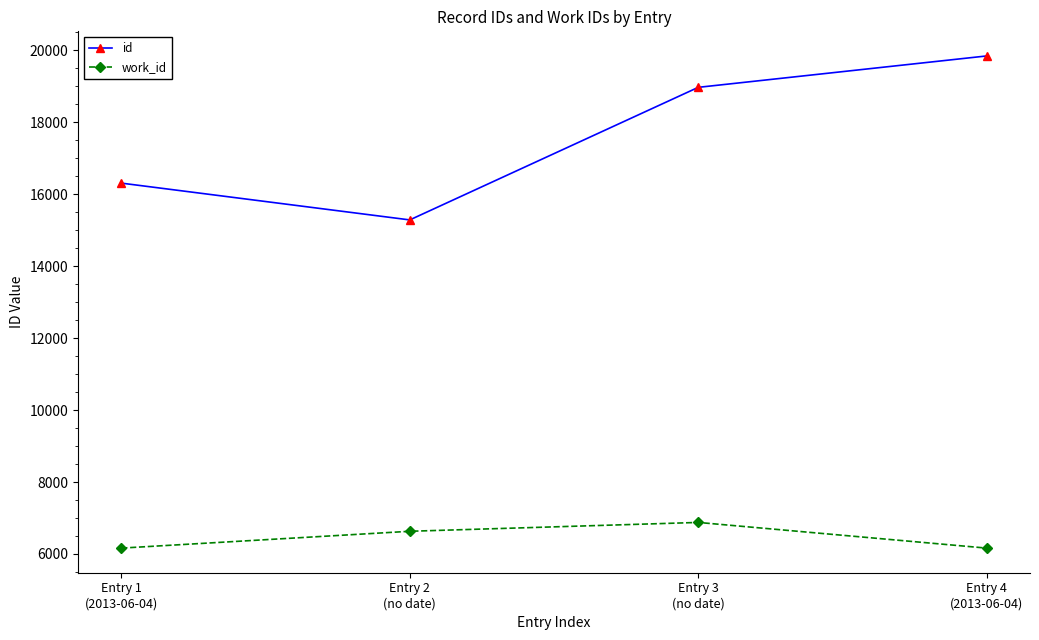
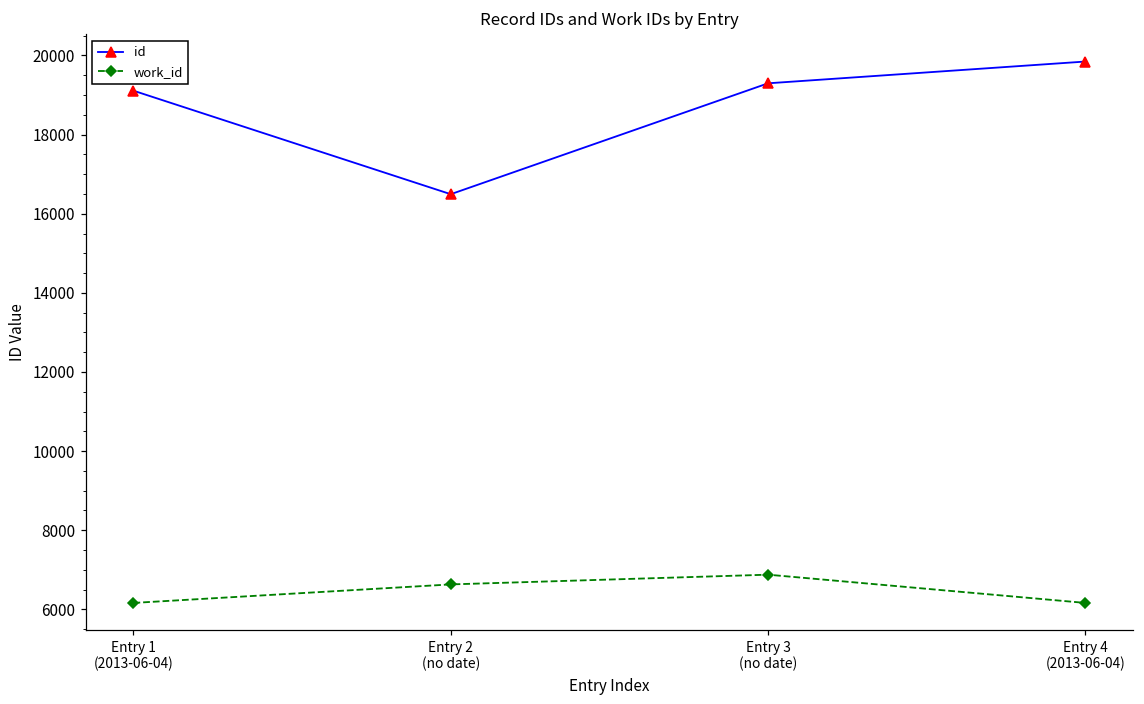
  {
    "id": {
-     "Entry 1 (2013-06-04)": 16300,
-     "Entry 2 (no date)": 15300,
-     "Entry 3 (no date)": 19000,
+     "Entry 1 (2013-06-04)": 19100,
+     "Entry 2 (no date)": 16500,
+     "Entry 3 (no date)": 19300,
      "Entry 4 (2013-06-04)": 19800
    },
    "work_id": {
      "Entry 1 (2013-06-04)": 6200,
      "Entry 2 (no date)": 6600,
      "Entry 3 (no date)": 6900,
      "Entry 4 (2013-06-04)": 6200
    }
  }
